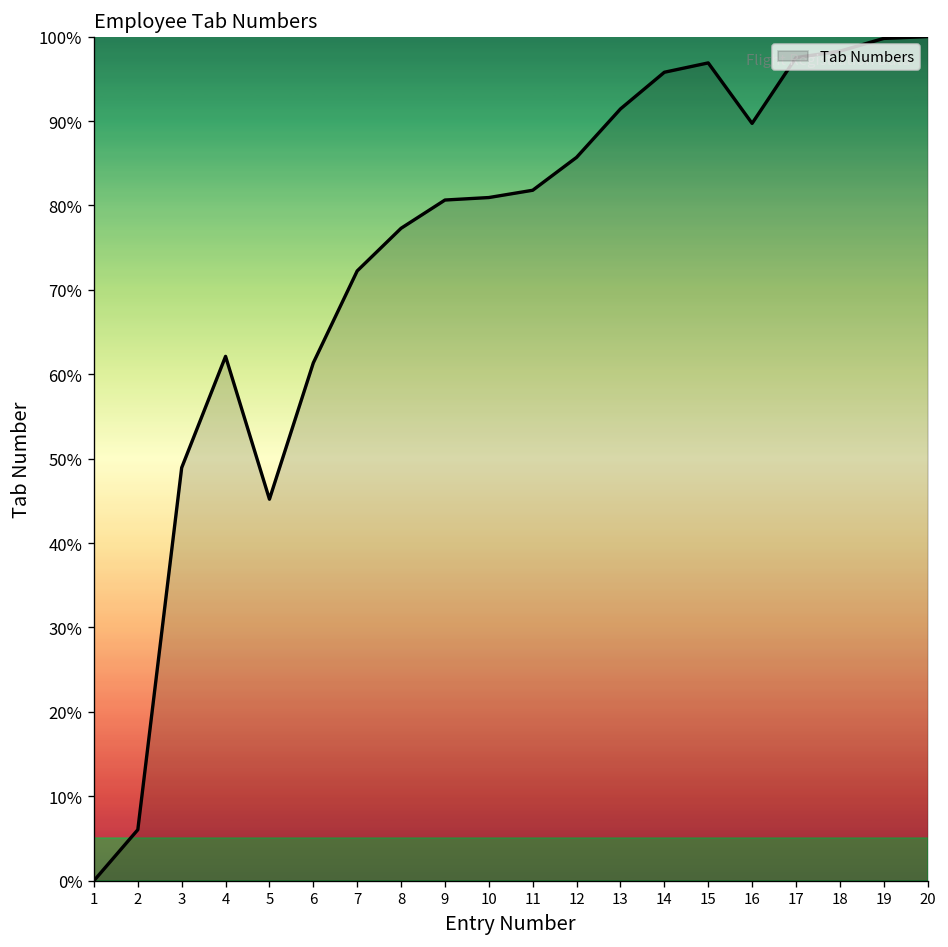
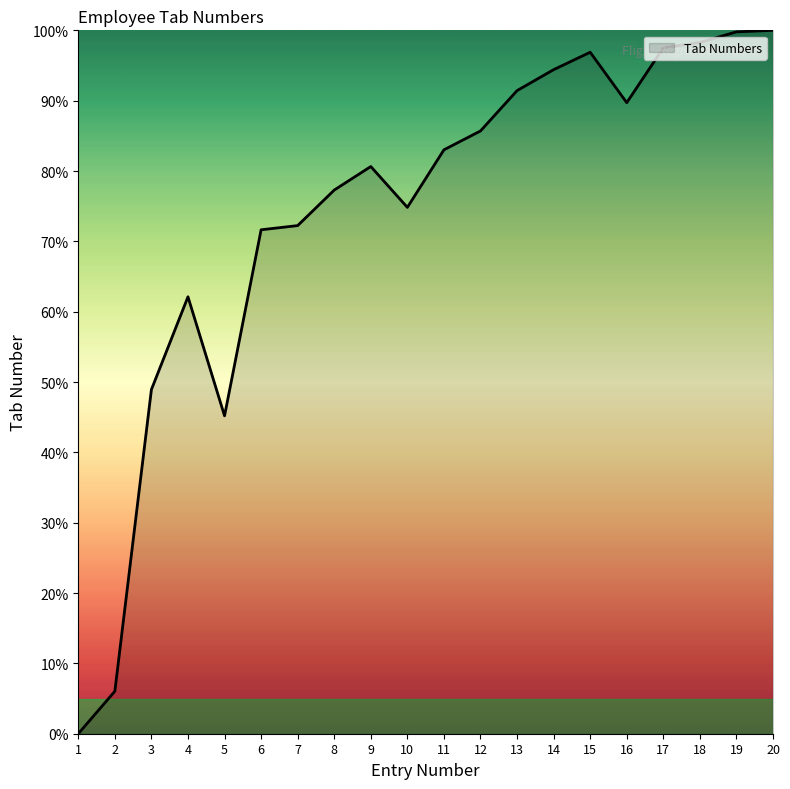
  {
    "2": "6%",
    "3": "49%",
    "4": "62%",
    "5": "45%",
-   "6": "61%",
+   "6": "72%",
    "7": "72%",
    "8": "77%",
    "9": "81%",
-   "10": "81%",
-   "11": "82%",
+   "10": "75%",
+   "11": "83%",
    "12": "86%",
    "13": "91%",
-   "14": "96%",
+   "14": "94%",
    "15": "97%",
    "16": "90%",
    "19": "100%",
    "20": "100%"
  }
